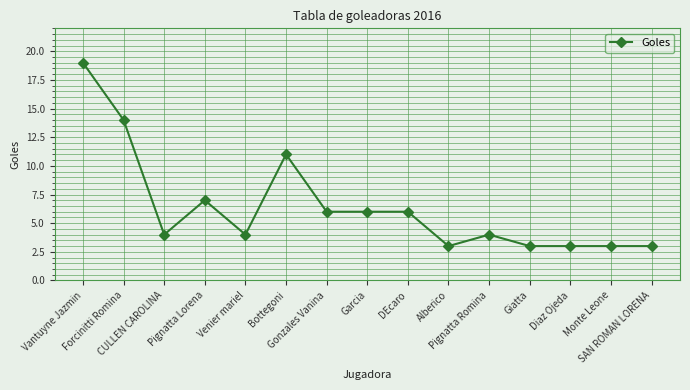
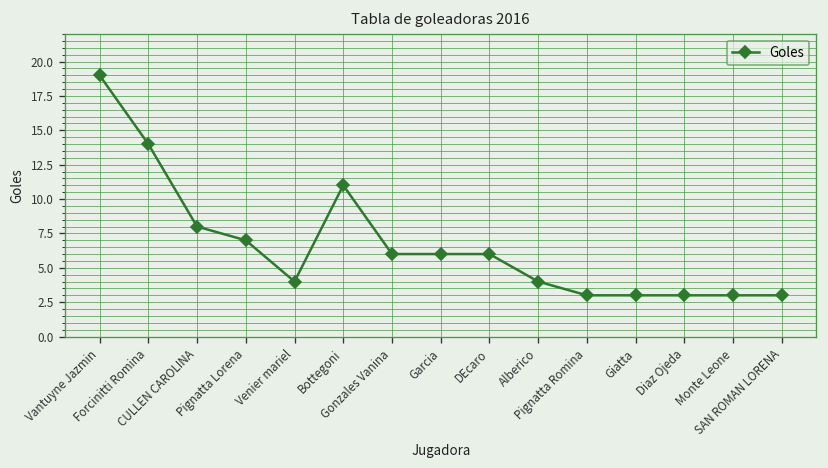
  {
    "Vantuyne Jazmin": 19,
    "Forcinitti Romina": 14,
-   "CULLEN CAROLINA": 4,
+   "CULLEN CAROLINA": 8,
    "Pignatta Lorena": 7,
    "Venier mariel": 4,
    "Bottegoni": 11,
    "Gonzales Vanina": 6,
    "Garcia": 6,
    "DEcaro": 6,
-   "Alberico": 3,
-   "Pignatta Romina": 4,
+   "Alberico": 4,
+   "Pignatta Romina": 3,
    "Giatta": 3,
    "Diaz Ojeda": 3,
    "Monte Leone": 3,
    "SAN ROMAN LORENA": 3
  }
